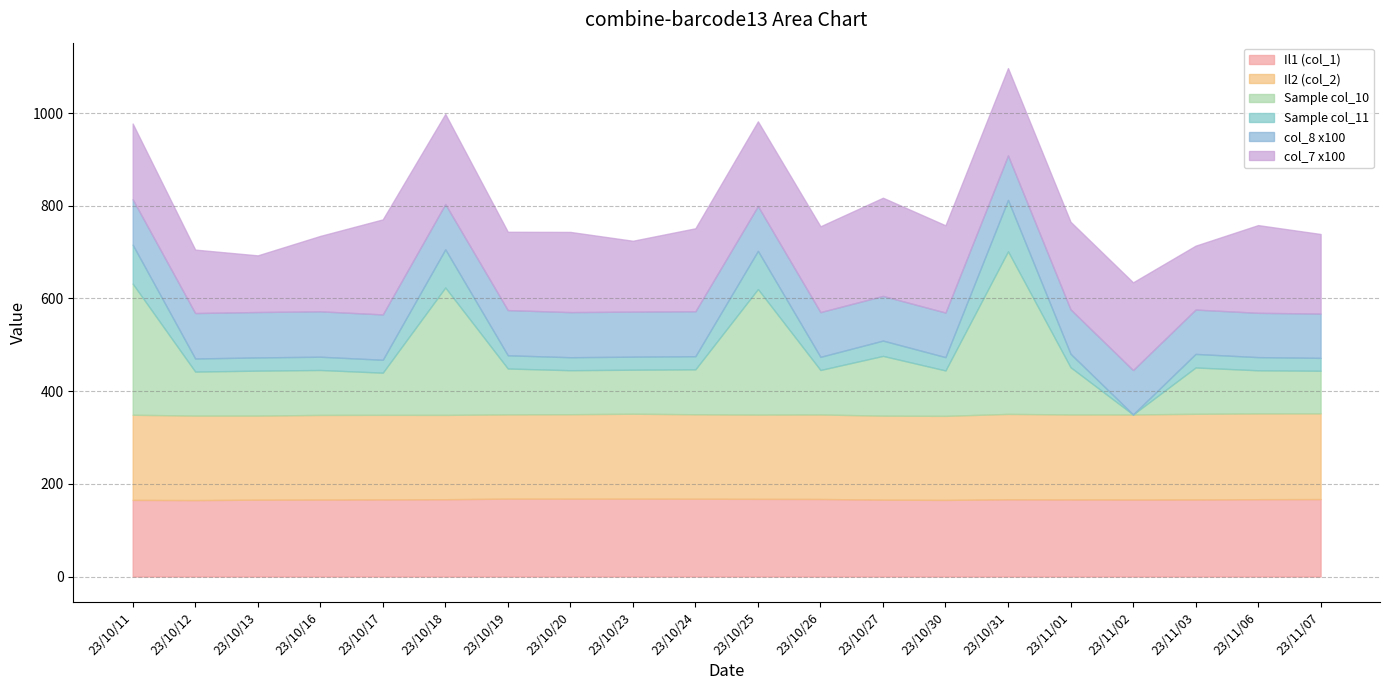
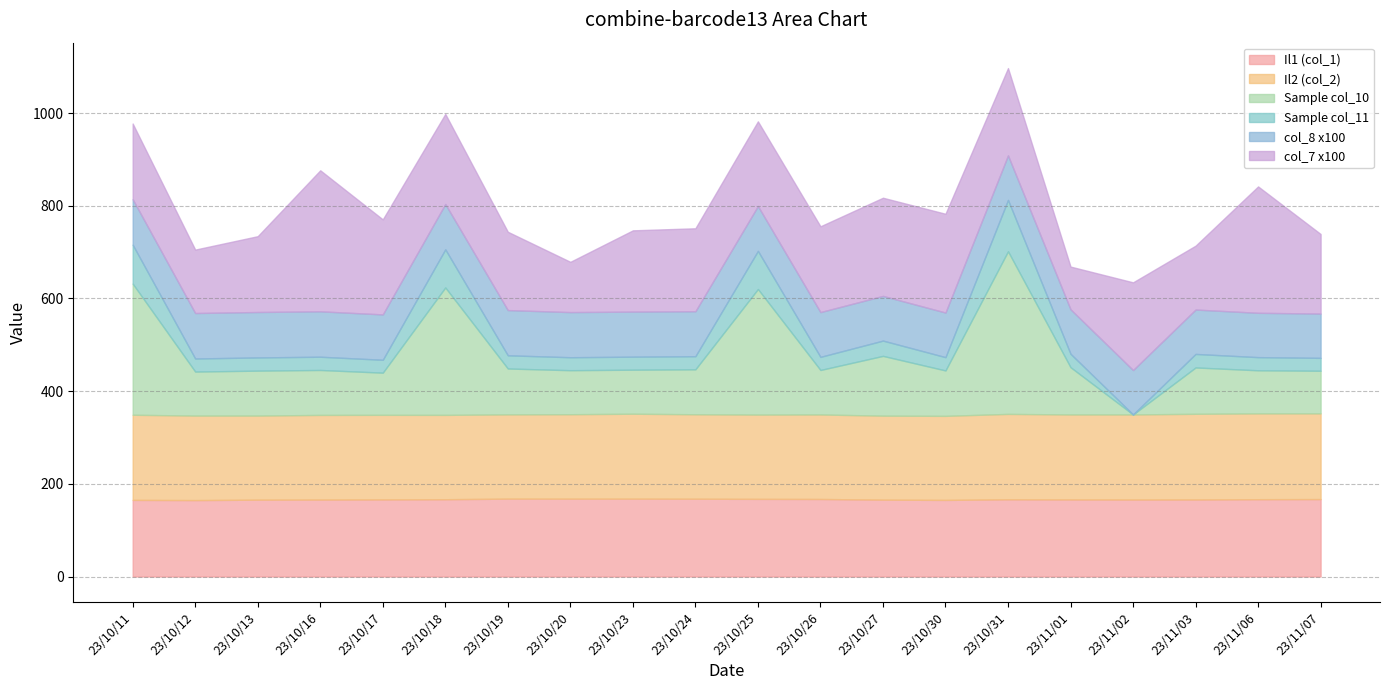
  {
    "col_7 x100": {
      "23/10/11": 160,
      "23/10/12": 140,
-     "23/10/13": 120,
-     "23/10/16": 160,
+     "23/10/13": 160,
+     "23/10/16": 300,
      "23/10/17": 210,
      "23/10/18": 190,
      "23/10/19": 170,
-     "23/10/20": 170,
-     "23/10/23": 150,
+     "23/10/20": 110,
+     "23/10/23": 180,
      "23/10/24": 180,
      "23/10/25": 180,
      "23/10/26": 190,
      "23/10/27": 210,
-     "23/10/30": 190,
+     "23/10/30": 210,
      "23/10/31": 190,
-     "23/11/01": 190,
+     "23/11/01": 90,
      "23/11/02": 190,
      "23/11/03": 140,
-     "23/11/06": 190,
+     "23/11/06": 270,
      "23/11/07": 170
    }
  }
